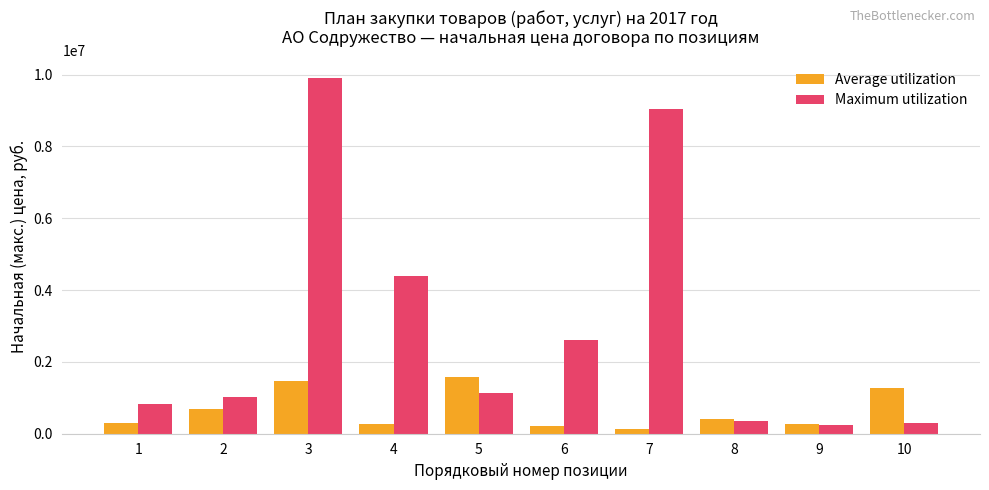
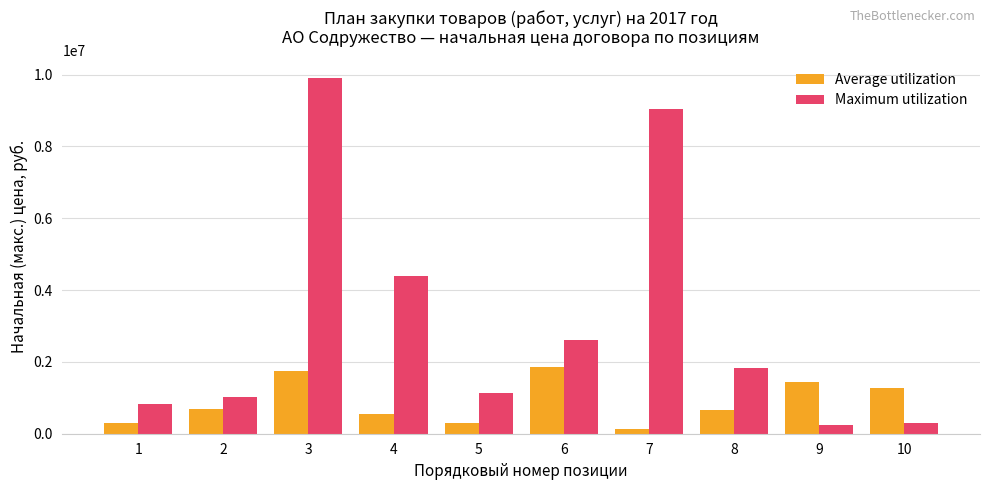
  {
    "Average utilization": {
      "1": 300000,
      "2": 700000,
-     "3": 1500000,
-     "4": 300000,
-     "5": 1600000,
-     "6": 200000,
+     "3": 1700000,
+     "4": 500000,
+     "5": 300000,
+     "6": 1900000,
      "7": 100000,
-     "8": 400000,
-     "9": 300000,
+     "8": 700000,
+     "9": 1400000,
      "10": 1300000
    },
    "Maximum utilization": {
      "1": 800000,
      "2": 1000000,
      "3": 9900000,
      "4": 4400000,
      "5": 1100000,
      "6": 2600000,
      "7": 9000000,
-     "8": 300000,
+     "8": 1800000,
      "9": 200000,
      "10": 300000
    }
  }
